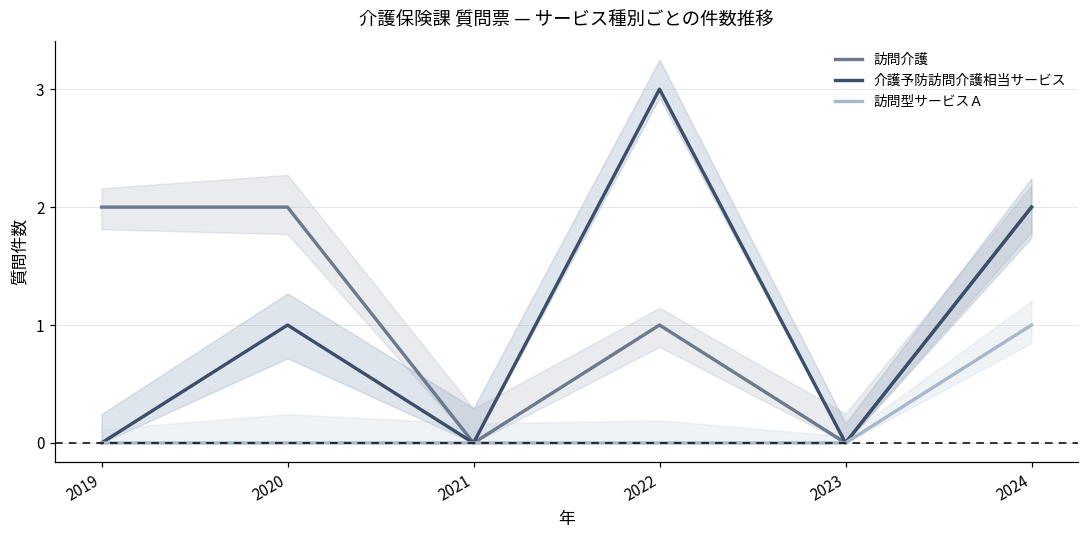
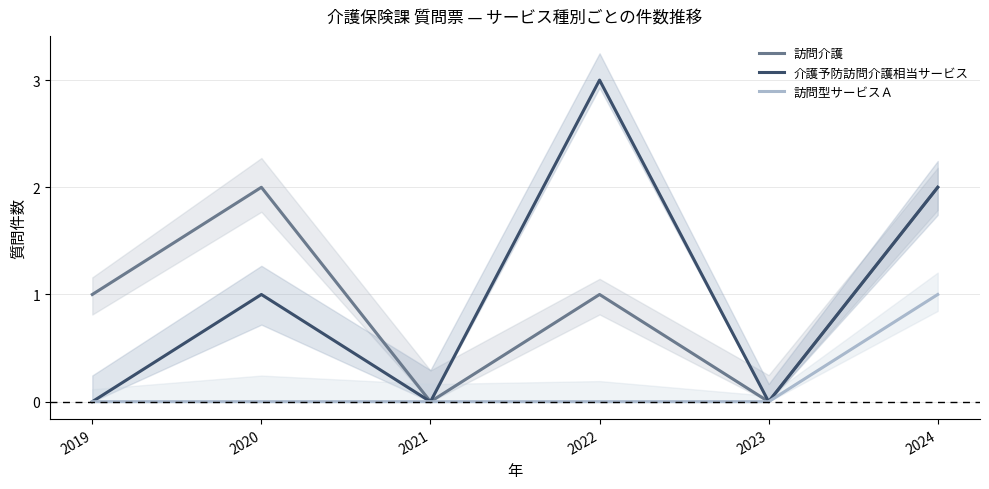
  {
    "訪問介護": {
-     "2019": 2,
+     "2019": 1,
      "2020": 2,
      "2022": 1
    },
    "介護予防訪問介護相当サービス": {
      "2020": 1,
      "2022": 3
    }
  }
